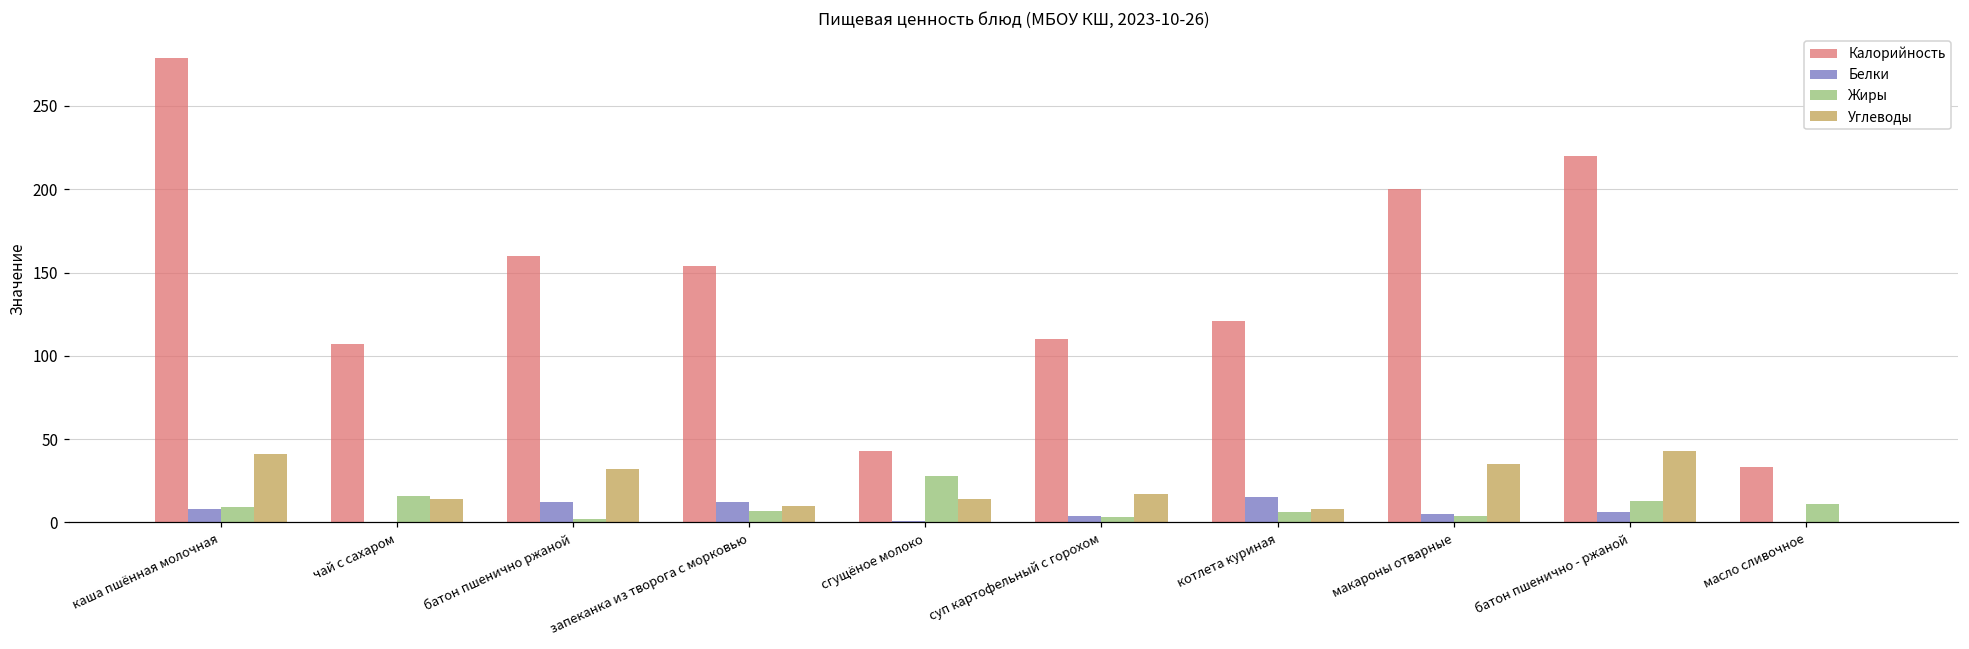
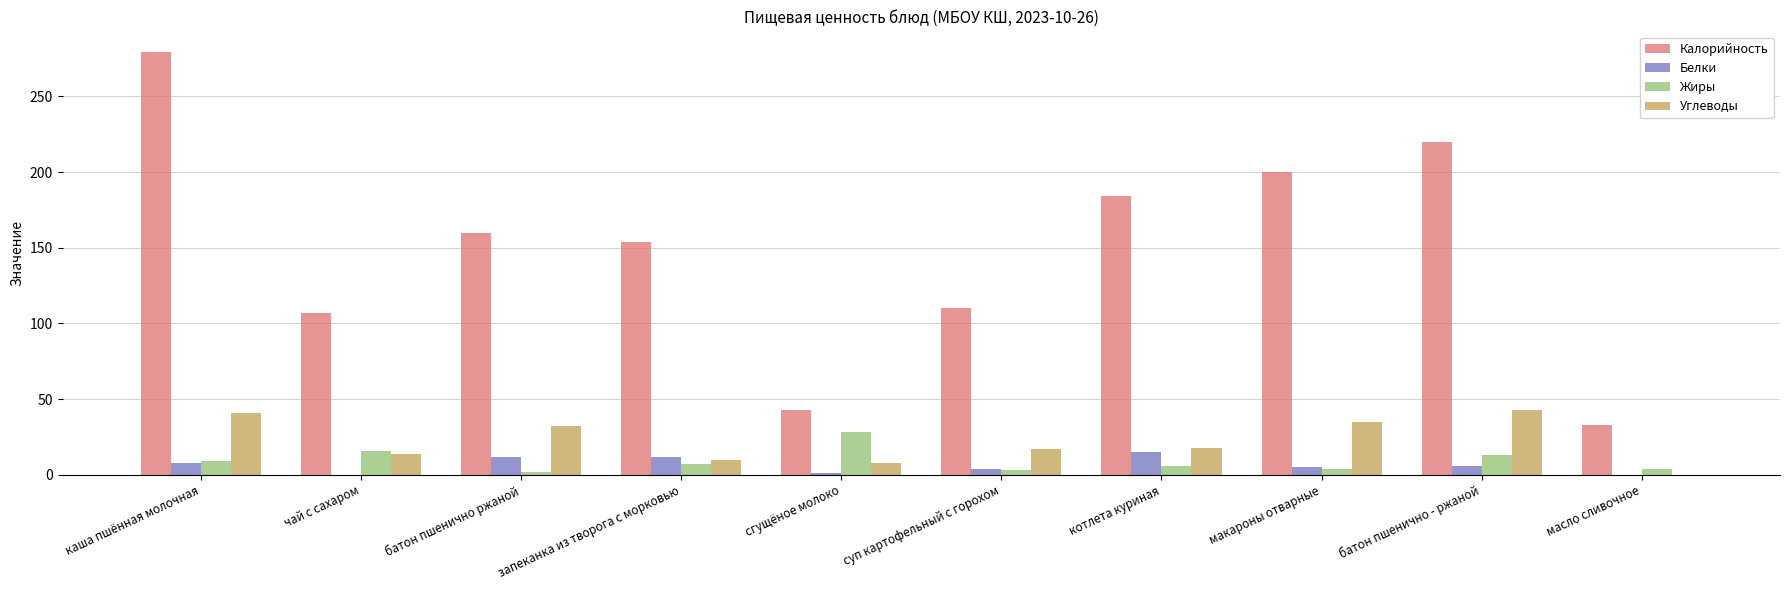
  {
    "Калорийность": {
      "каша пшённая молочная": 279,
      "чай с сахаром": 107,
      "батон пшенично ржаной": 160,
      "запеканка из творога с морковью": 154,
      "сгущёное молоко": 43,
      "суп картофельный с горохом": 110,
-     "котлета куриная": 121,
+     "котлета куриная": 184,
      "макароны отварные": 200,
      "батон пшенично - ржаной": 220,
      "масло сливочное": 33
    },
    "Белки": {
      "каша пшённая молочная": 8,
      "чай с сахаром": 0,
      "батон пшенично ржаной": 12,
      "запеканка из творога с морковью": 12,
      "суп картофельный с горохом": 4,
      "котлета куриная": 15,
      "макароны отварные": 5,
      "батон пшенично - ржаной": 6,
      "масло сливочное": 0
    },
    "Жиры": {
      "каша пшённая молочная": 9,
      "чай с сахаром": 16,
      "батон пшенично ржаной": 2,
      "запеканка из творога с морковью": 7,
      "сгущёное молоко": 28,
      "суп картофельный с горохом": 3,
      "котлета куриная": 6,
      "макароны отварные": 4,
      "батон пшенично - ржаной": 13,
-     "масло сливочное": 11
+     "масло сливочное": 4
    },
    "Углеводы": {
      "каша пшённая молочная": 41,
      "чай с сахаром": 14,
      "батон пшенично ржаной": 32,
      "запеканка из творога с морковью": 10,
-     "сгущёное молоко": 14,
+     "сгущёное молоко": 8,
      "суп картофельный с горохом": 17,
-     "котлета куриная": 8,
+     "котлета куриная": 18,
      "макароны отварные": 35,
      "батон пшенично - ржаной": 43,
      "масло сливочное": 0
    }
  }
